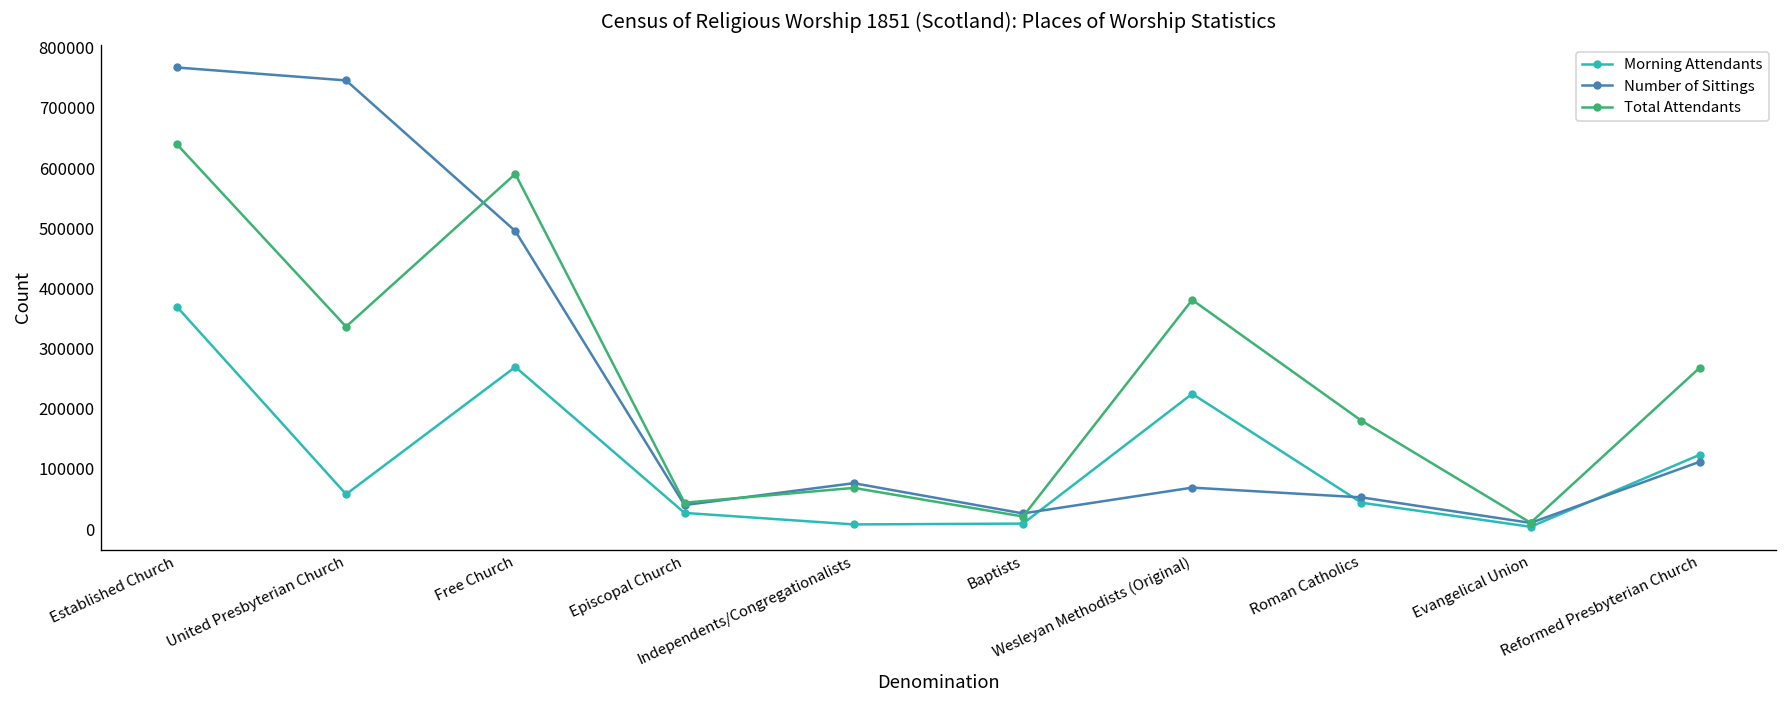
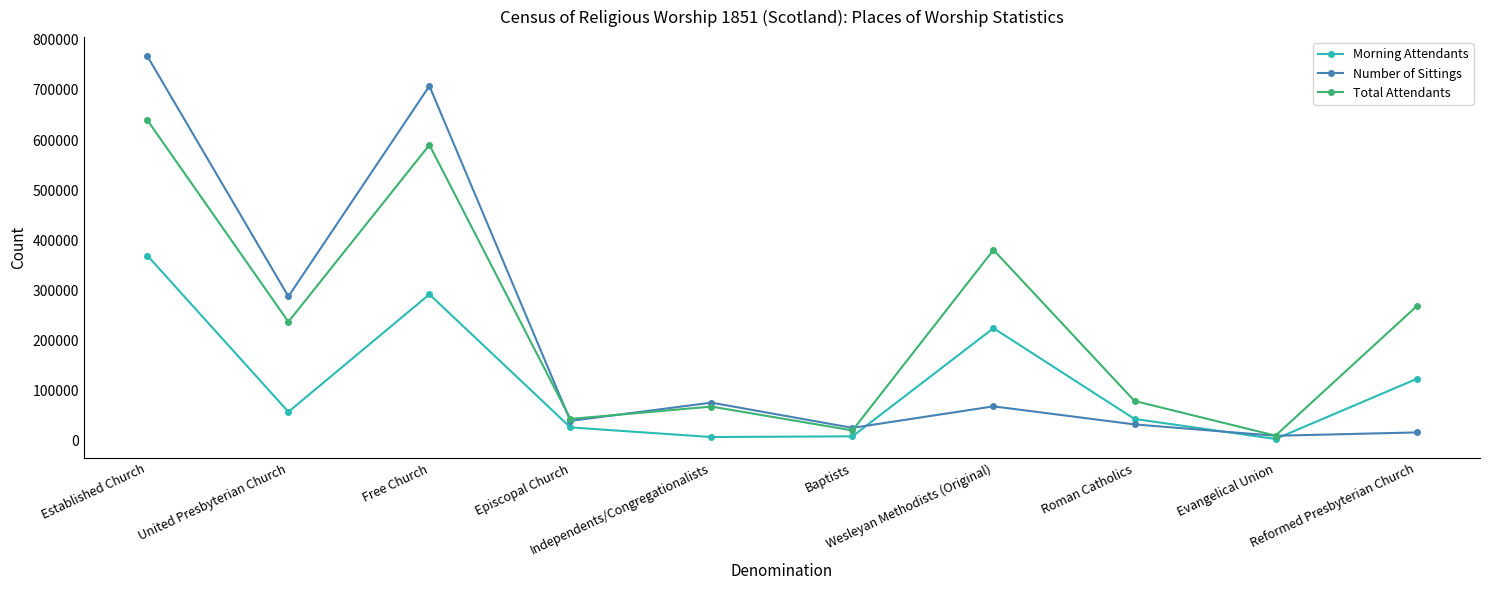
  {
    "Morning Attendants": {
      "Established Church": 370000,
      "United Presbyterian Church": 60000,
-     "Free Church": 270000,
+     "Free Church": 290000,
      "Episcopal Church": 30000,
      "Independents/Congregationalists": 10000,
      "Baptists": 10000,
      "Wesleyan Methodists (Original)": 220000,
      "Roman Catholics": 40000,
      "Evangelical Union": 0,
      "Reformed Presbyterian Church": 120000
    },
    "Number of Sittings": {
      "Established Church": 770000,
-     "United Presbyterian Church": 750000,
-     "Free Church": 500000,
+     "United Presbyterian Church": 290000,
+     "Free Church": 710000,
      "Independents/Congregationalists": 80000,
      "Wesleyan Methodists (Original)": 70000,
-     "Roman Catholics": 50000,
-     "Reformed Presbyterian Church": 110000
+     "Roman Catholics": 30000,
+     "Reformed Presbyterian Church": 20000
    },
    "Total Attendants": {
      "Established Church": 640000,
-     "United Presbyterian Church": 340000,
+     "United Presbyterian Church": 240000,
      "Free Church": 590000,
      "Independents/Congregationalists": 70000,
      "Wesleyan Methodists (Original)": 380000,
-     "Roman Catholics": 180000,
+     "Roman Catholics": 80000,
      "Reformed Presbyterian Church": 270000
    }
  }
